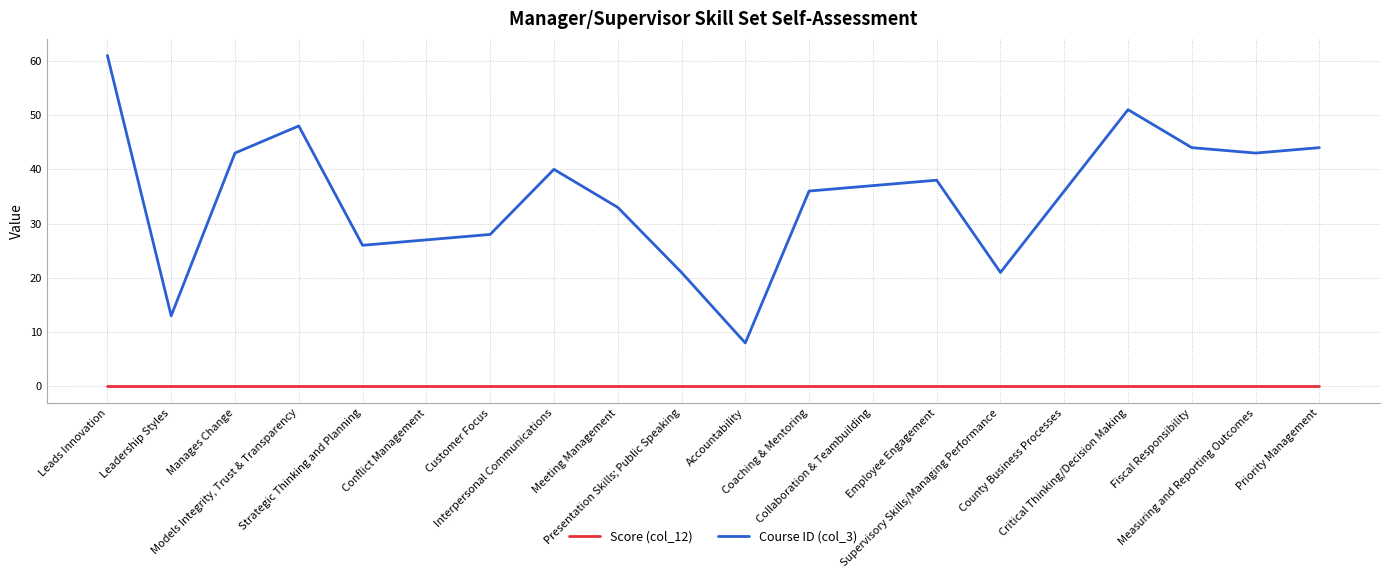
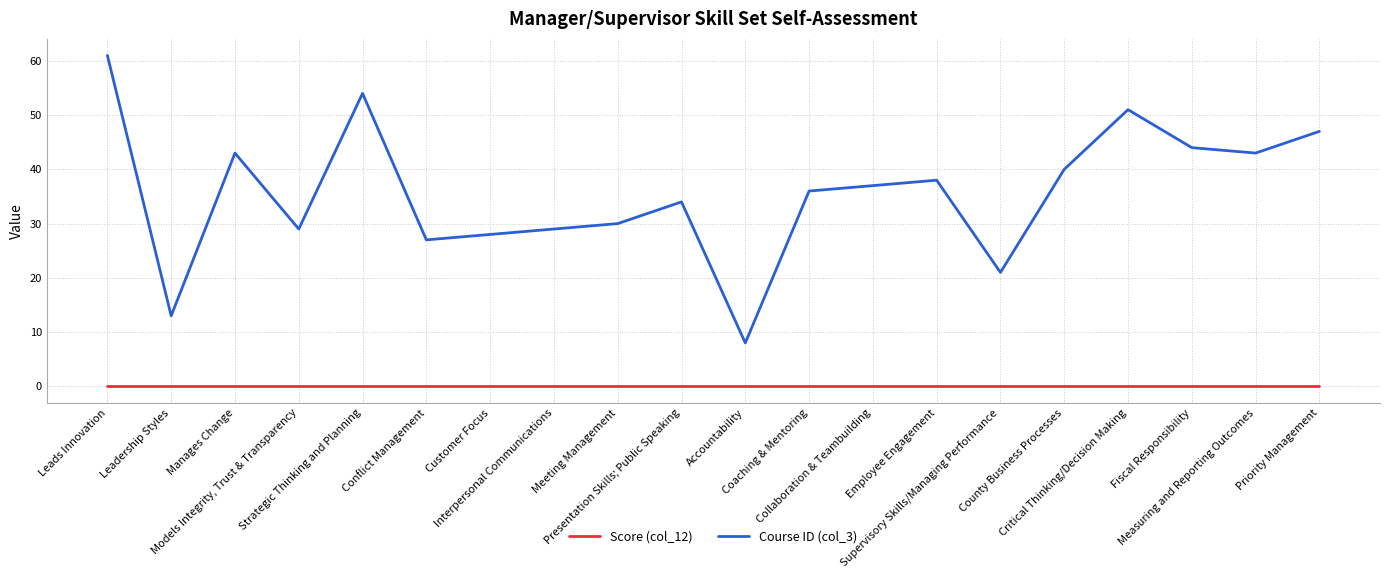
  {
    "Score (col_12)": {
      "Leads Innovation": 0,
      "Leadership Styles": 0,
      "Manages Change": 0,
      "Models Integrity, Trust & Transparency": 0,
      "Strategic Thinking and Planning": 0,
      "Conflict Management": 0,
      "Customer Focus": 0,
      "Interpersonal Communications": 0,
      "Meeting Management": 0,
      "Presentation Skills; Public Speaking": 0,
      "Accountability": 0,
      "Coaching & Mentoring": 0,
      "Collaboration & Teambuilding": 0,
      "Employee Engagement": 0,
      "Supervisory Skills/Managing Performance": 0,
      "County Business Processes": 0,
      "Critical Thinking/Decision Making": 0,
      "Fiscal Responsibility": 0,
      "Measuring and Reporting Outcomes": 0,
      "Priority Management": 0
    },
    "Course ID (col_3)": {
      "Leads Innovation": 61,
      "Leadership Styles": 13,
      "Manages Change": 43,
-     "Models Integrity, Trust & Transparency": 48,
-     "Strategic Thinking and Planning": 26,
+     "Models Integrity, Trust & Transparency": 29,
+     "Strategic Thinking and Planning": 54,
      "Conflict Management": 27,
      "Customer Focus": 28,
-     "Interpersonal Communications": 40,
-     "Meeting Management": 33,
-     "Presentation Skills; Public Speaking": 21,
+     "Interpersonal Communications": 29,
+     "Meeting Management": 30,
+     "Presentation Skills; Public Speaking": 34,
      "Accountability": 8,
      "Coaching & Mentoring": 36,
      "Collaboration & Teambuilding": 37,
      "Employee Engagement": 38,
      "Supervisory Skills/Managing Performance": 21,
-     "County Business Processes": 36,
+     "County Business Processes": 40,
      "Critical Thinking/Decision Making": 51,
      "Fiscal Responsibility": 44,
      "Measuring and Reporting Outcomes": 43,
-     "Priority Management": 44
+     "Priority Management": 47
    }
  }
